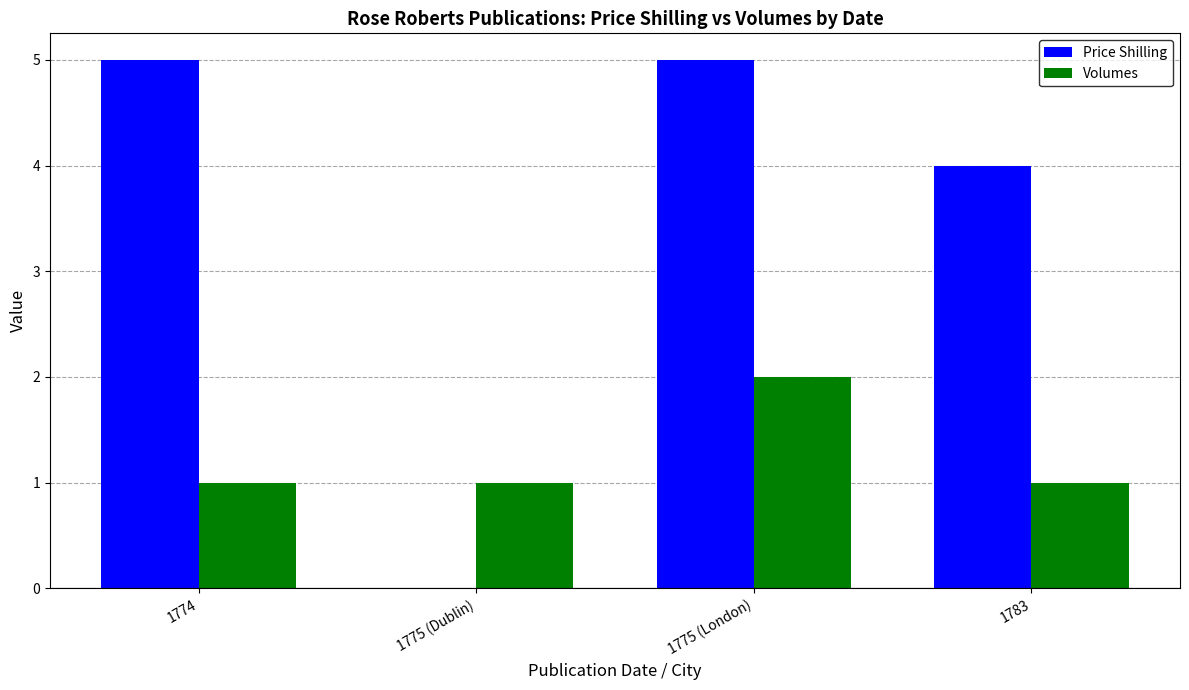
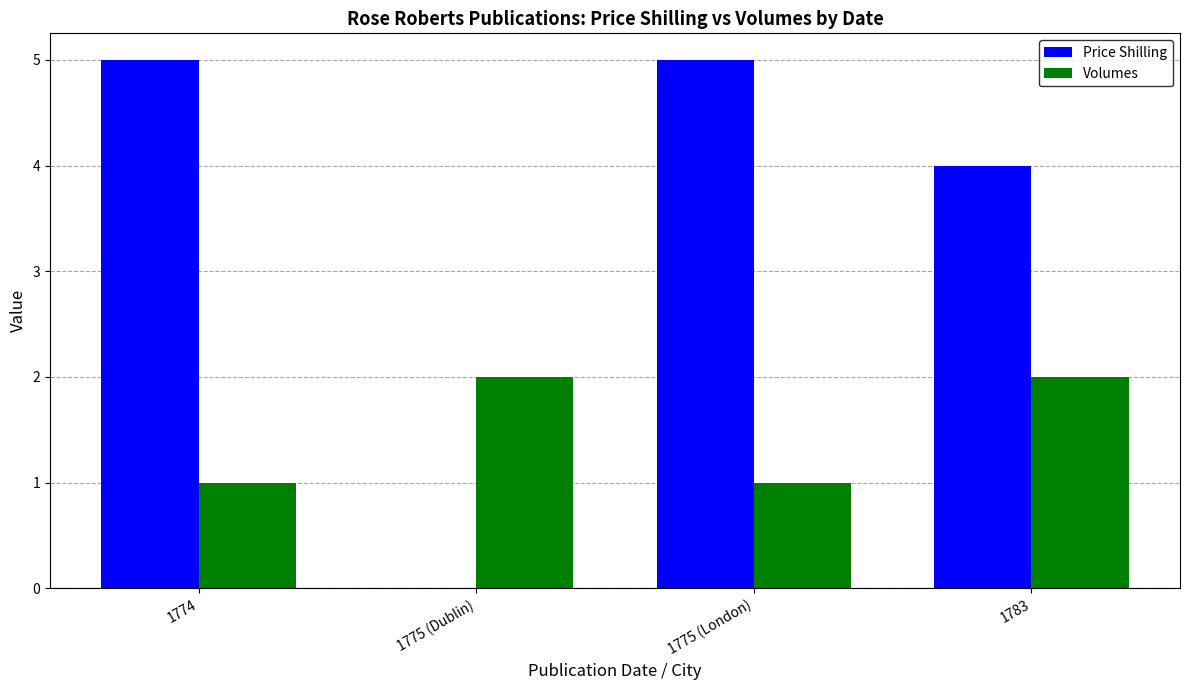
  {
    "Price Shilling": {
      "1774": 5,
      "1775 (Dublin)": 0,
      "1775 (London)": 5,
      "1783": 4
    },
    "Volumes": {
      "1774": 1,
-     "1775 (Dublin)": 1,
-     "1775 (London)": 2,
-     "1783": 1
+     "1775 (Dublin)": 2,
+     "1775 (London)": 1,
+     "1783": 2
    }
  }
